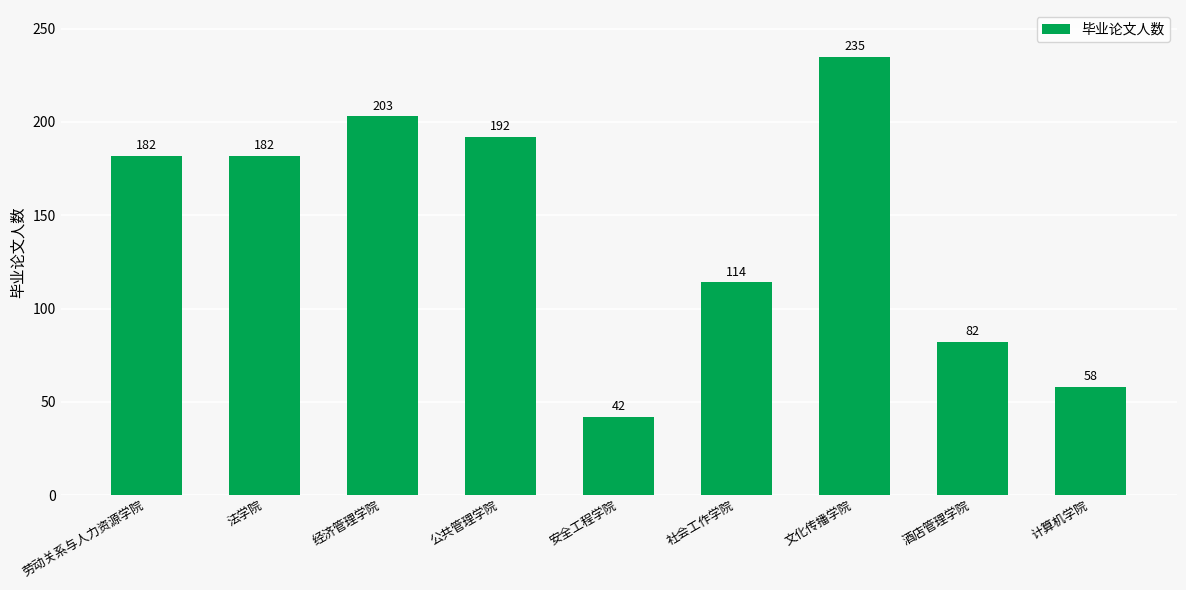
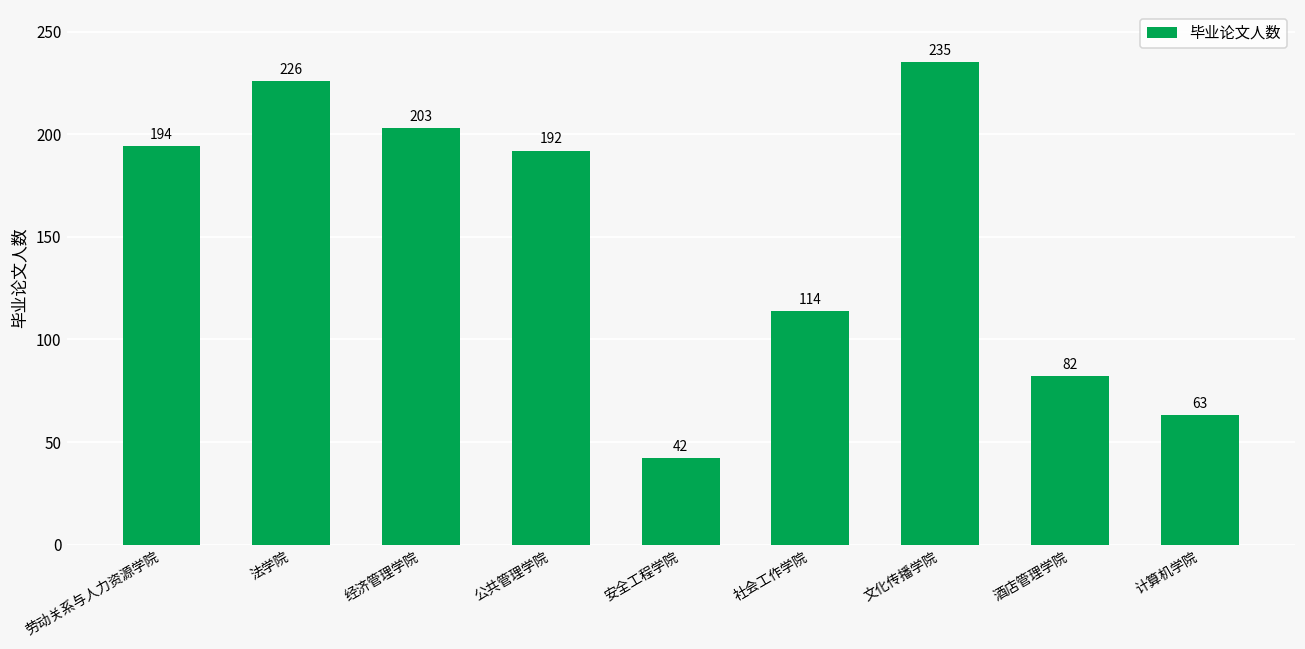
  {
-   "劳动关系与人力资源学院": 182,
-   "法学院": 182,
+   "劳动关系与人力资源学院": 194,
+   "法学院": 226,
    "经济管理学院": 203,
    "公共管理学院": 192,
    "安全工程学院": 42,
    "社会工作学院": 114,
    "文化传播学院": 235,
    "酒店管理学院": 82,
-   "计算机学院": 58
+   "计算机学院": 63
  }
